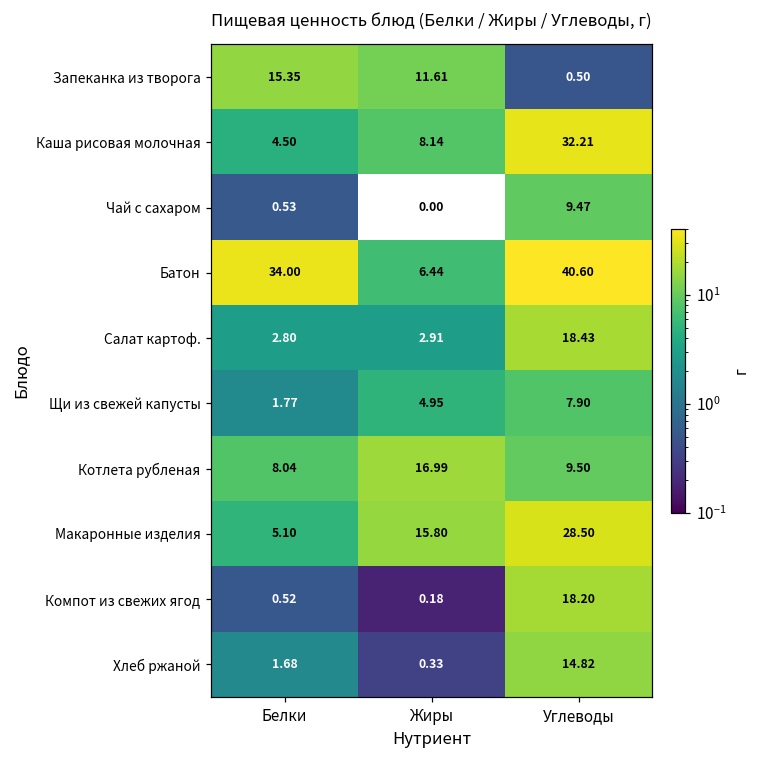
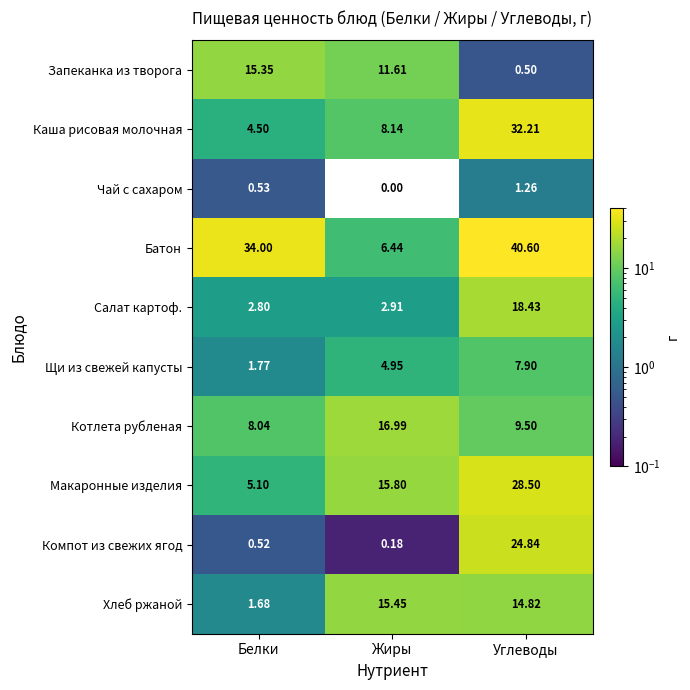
  {
    "Запеканка из творога": {
      "Белки": 15.35,
      "Жиры": 11.61,
      "Углеводы": 0.50
    },
    "Каша рисовая молочная": {
      "Белки": 4.50,
      "Жиры": 8.14,
      "Углеводы": 32.21
    },
    "Чай с сахаром": {
      "Белки": 0.53,
      "Жиры": 0.00,
-     "Углеводы": 9.47
+     "Углеводы": 1.26
    },
    "Батон": {
      "Белки": 34.00,
      "Жиры": 6.44,
      "Углеводы": 40.60
    },
    "Салат картоф.": {
      "Белки": 2.80,
      "Жиры": 2.91,
      "Углеводы": 18.43
    },
    "Щи из свежей капусты": {
      "Белки": 1.77,
      "Жиры": 4.95,
      "Углеводы": 7.90
    },
    "Котлета рубленая": {
      "Белки": 8.04,
      "Жиры": 16.99,
      "Углеводы": 9.50
    },
    "Макаронные изделия": {
      "Белки": 5.10,
      "Жиры": 15.80,
      "Углеводы": 28.50
    },
    "Компот из свежих ягод": {
      "Белки": 0.52,
      "Жиры": 0.18,
-     "Углеводы": 18.20
+     "Углеводы": 24.84
    },
    "Хлеб ржаной": {
      "Белки": 1.68,
-     "Жиры": 0.33,
+     "Жиры": 15.45,
      "Углеводы": 14.82
    }
  }
